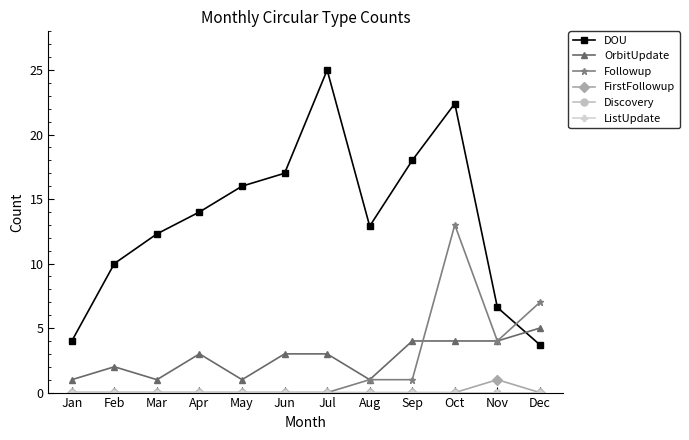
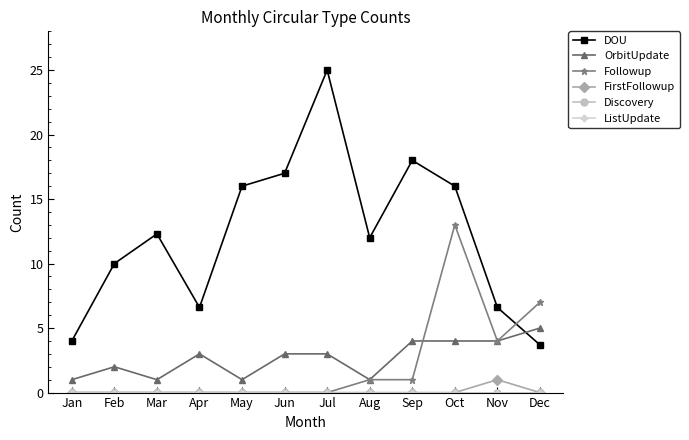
  {
    "DOU": {
      "Jan": 4.0,
      "Feb": 10.0,
      "Mar": 12.3,
-     "Apr": 14.0,
+     "Apr": 6.6,
      "May": 16.0,
      "Jun": 17.0,
      "Jul": 25.0,
-     "Aug": 12.9,
+     "Aug": 12.0,
      "Sep": 18.0,
-     "Oct": 22.4,
+     "Oct": 16.0,
      "Nov": 6.6,
      "Dec": 3.7
    },
    "FirstFollowup": {
      "Nov": 1.0
    },
    "ListUpdate": {
      "Nov": 0.0
    }
  }
